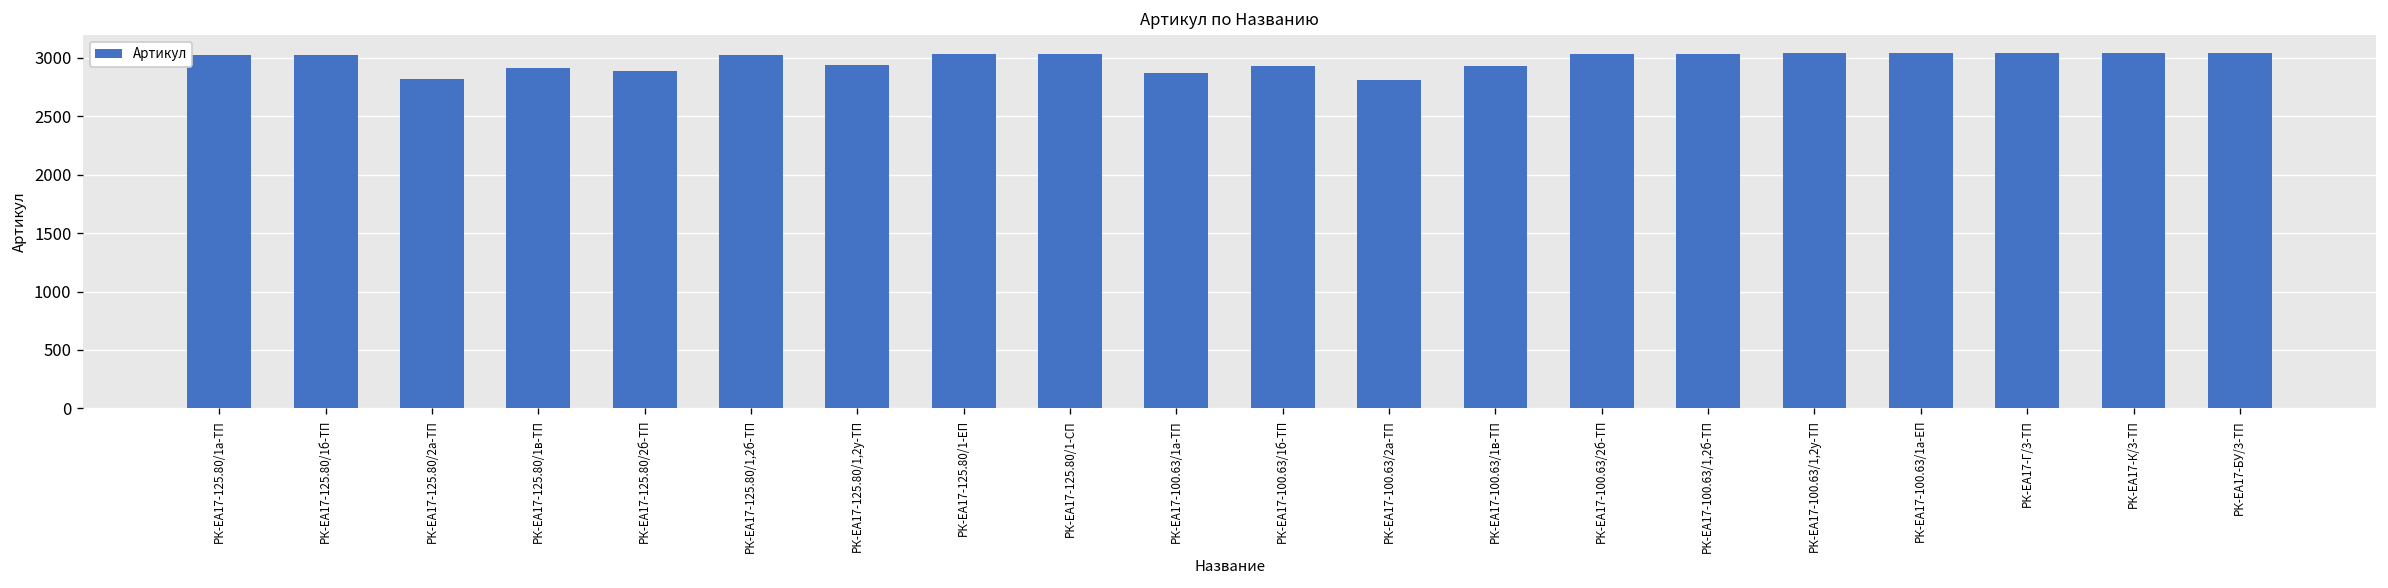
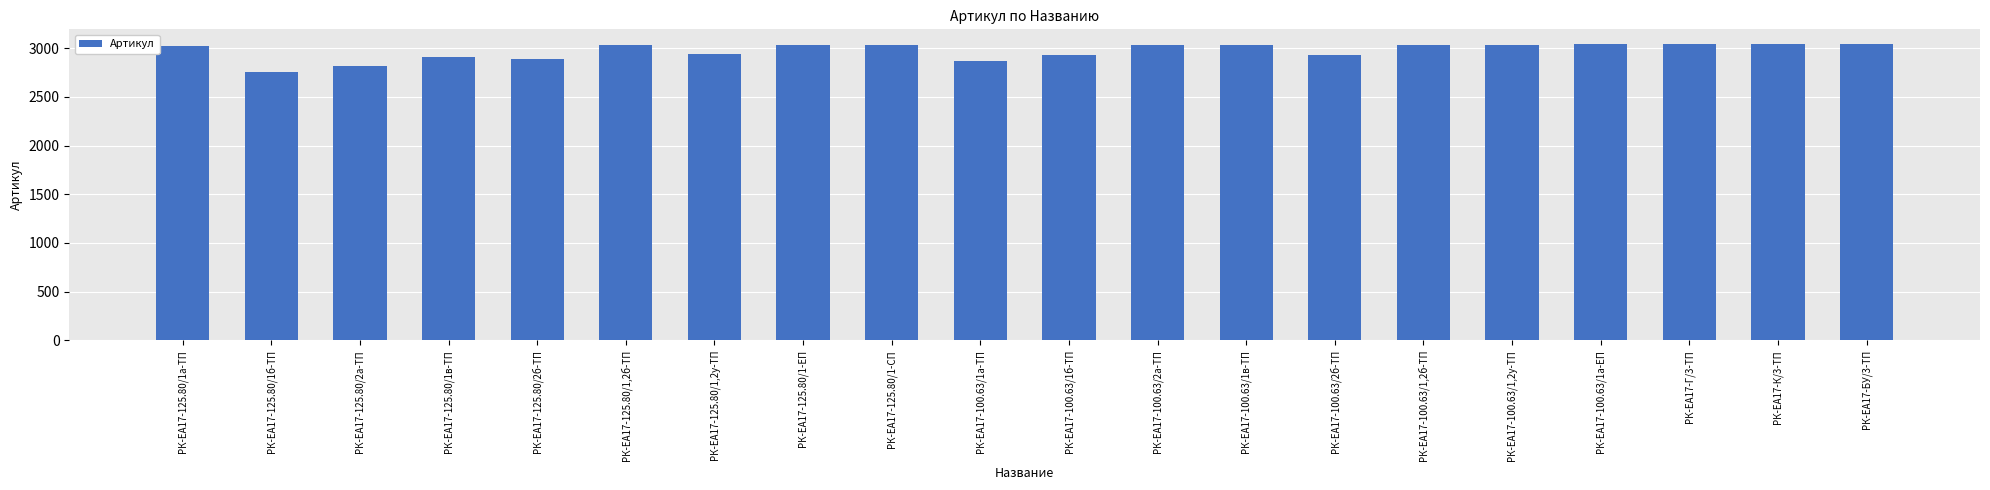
  {
    "РК-ЕА17-125.80/1а-ТП": 3000,
-   "РК-ЕА17-125.80/1б-ТП": 3000,
+   "РК-ЕА17-125.80/1б-ТП": 2800,
    "РК-ЕА17-125.80/2а-ТП": 2800,
    "РК-ЕА17-125.80/1в-ТП": 2900,
    "РК-ЕА17-125.80/2б-ТП": 2900,
    "РК-ЕА17-125.80/1,2б-ТП": 3000,
    "РК-ЕА17-125.80/1,2у-ТП": 2900,
    "РК-ЕА17-125.80/1-ЕП": 3000,
    "РК-ЕА17-125.80/1-СП": 3000,
    "РК-ЕА17-100.63/1а-ТП": 2900,
    "РК-ЕА17-100.63/1б-ТП": 2900,
-   "РК-ЕА17-100.63/2а-ТП": 2800,
-   "РК-ЕА17-100.63/1в-ТП": 2900,
-   "РК-ЕА17-100.63/2б-ТП": 3000,
+   "РК-ЕА17-100.63/2а-ТП": 3000,
+   "РК-ЕА17-100.63/1в-ТП": 3000,
+   "РК-ЕА17-100.63/2б-ТП": 2900,
    "РК-ЕА17-100.63/1,2б-ТП": 3000,
    "РК-ЕА17-100.63/1,2у-ТП": 3000,
    "РК-ЕА17-100.63/1а-ЕП": 3000,
    "РК-ЕА17-Г/3-ТП": 3000,
    "РК-ЕА17-К/3-ТП": 3000,
    "РК-ЕА17-БУ/3-ТП": 3000
  }
